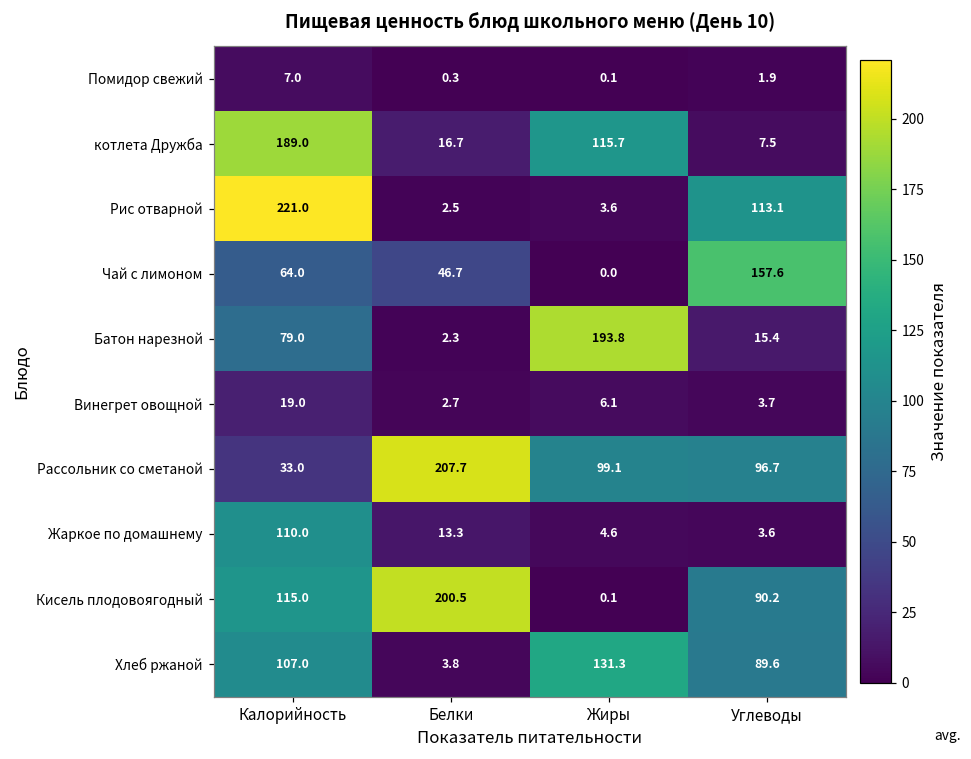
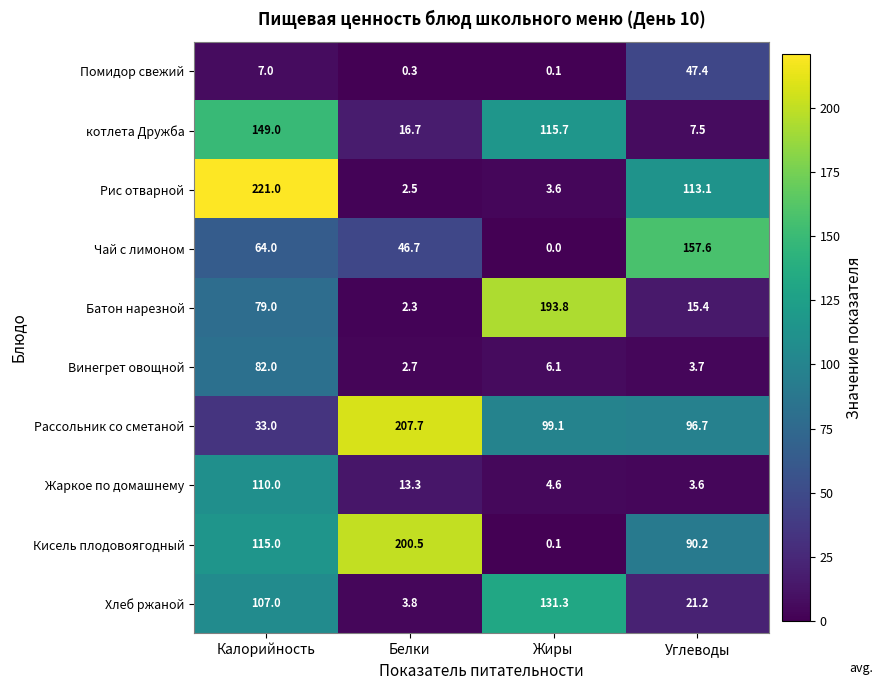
  {
    "Помидор свежий": {
      "Калорийность": 7.0,
      "Белки": 0.3,
      "Жиры": 0.1,
-     "Углеводы": 1.9
+     "Углеводы": 47.4
    },
    "котлета Дружба": {
-     "Калорийность": 189.0,
+     "Калорийность": 149.0,
      "Белки": 16.7,
      "Жиры": 115.7,
      "Углеводы": 7.5
    },
    "Рис отварной": {
      "Калорийность": 221.0,
      "Белки": 2.5,
      "Жиры": 3.6,
      "Углеводы": 113.1
    },
    "Чай с лимоном": {
      "Калорийность": 64.0,
      "Белки": 46.7,
      "Жиры": 0.0,
      "Углеводы": 157.6
    },
    "Батон нарезной": {
      "Калорийность": 79.0,
      "Белки": 2.3,
      "Жиры": 193.8,
      "Углеводы": 15.4
    },
    "Винегрет овощной": {
-     "Калорийность": 19.0,
+     "Калорийность": 82.0,
      "Белки": 2.7,
      "Жиры": 6.1,
      "Углеводы": 3.7
    },
    "Рассольник со сметаной": {
      "Калорийность": 33.0,
      "Белки": 207.7,
      "Жиры": 99.1,
      "Углеводы": 96.7
    },
    "Жаркое по домашнему": {
      "Калорийность": 110.0,
      "Белки": 13.3,
      "Жиры": 4.6,
      "Углеводы": 3.6
    },
    "Кисель плодовоягодный": {
      "Калорийность": 115.0,
      "Белки": 200.5,
      "Жиры": 0.1,
      "Углеводы": 90.2
    },
    "Хлеб ржаной": {
      "Калорийность": 107.0,
      "Белки": 3.8,
      "Жиры": 131.3,
-     "Углеводы": 89.6
+     "Углеводы": 21.2
    }
  }
